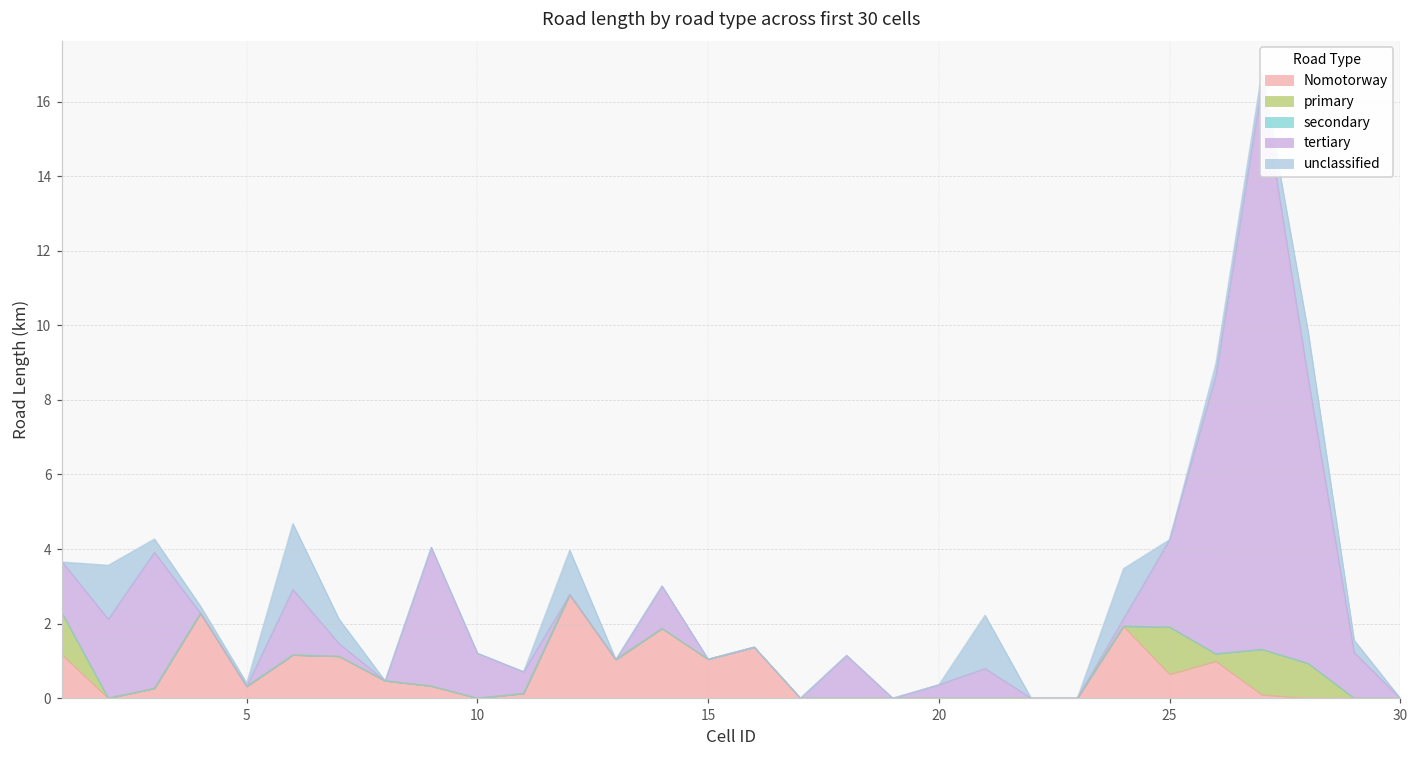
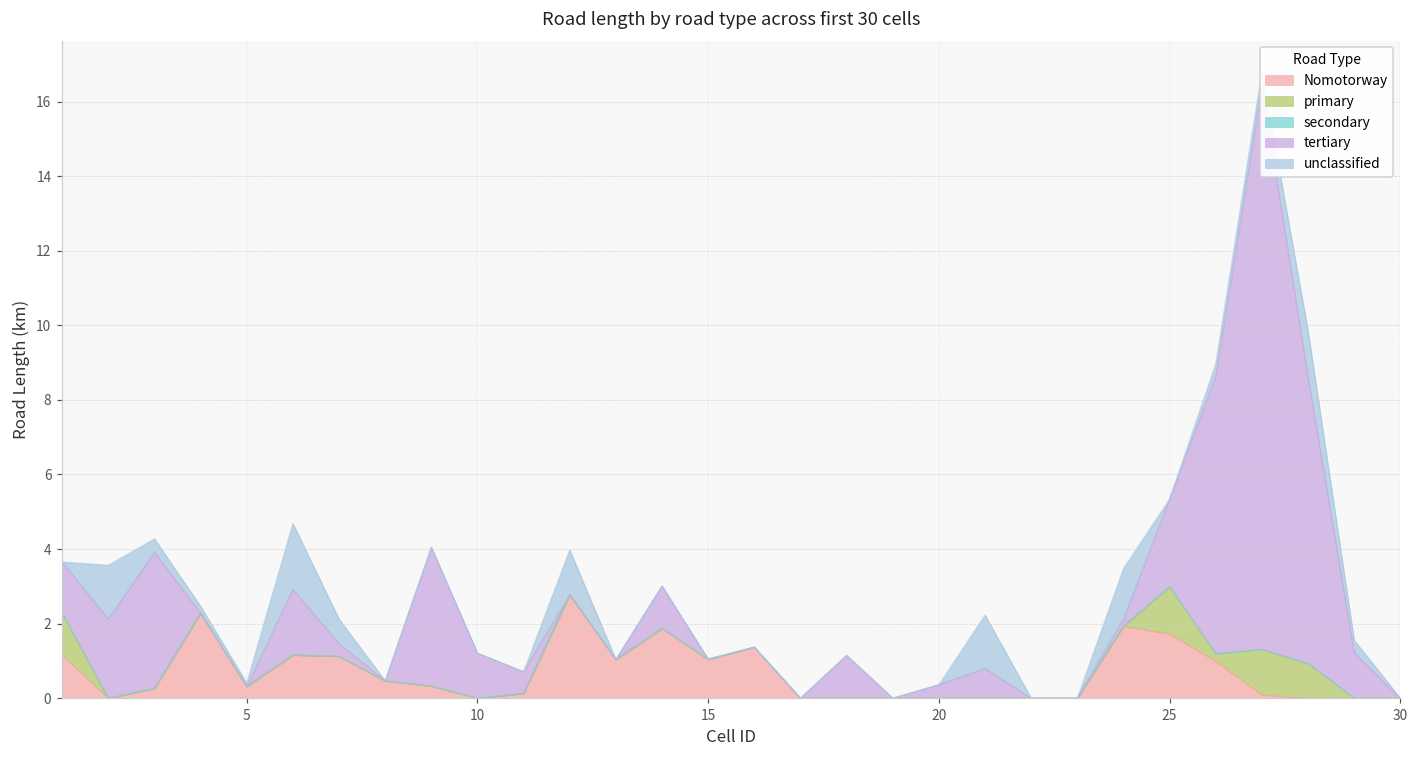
  {
    "Nomotorway": {
-     "25": 0.6
+     "25": 1.7
    }
  }
